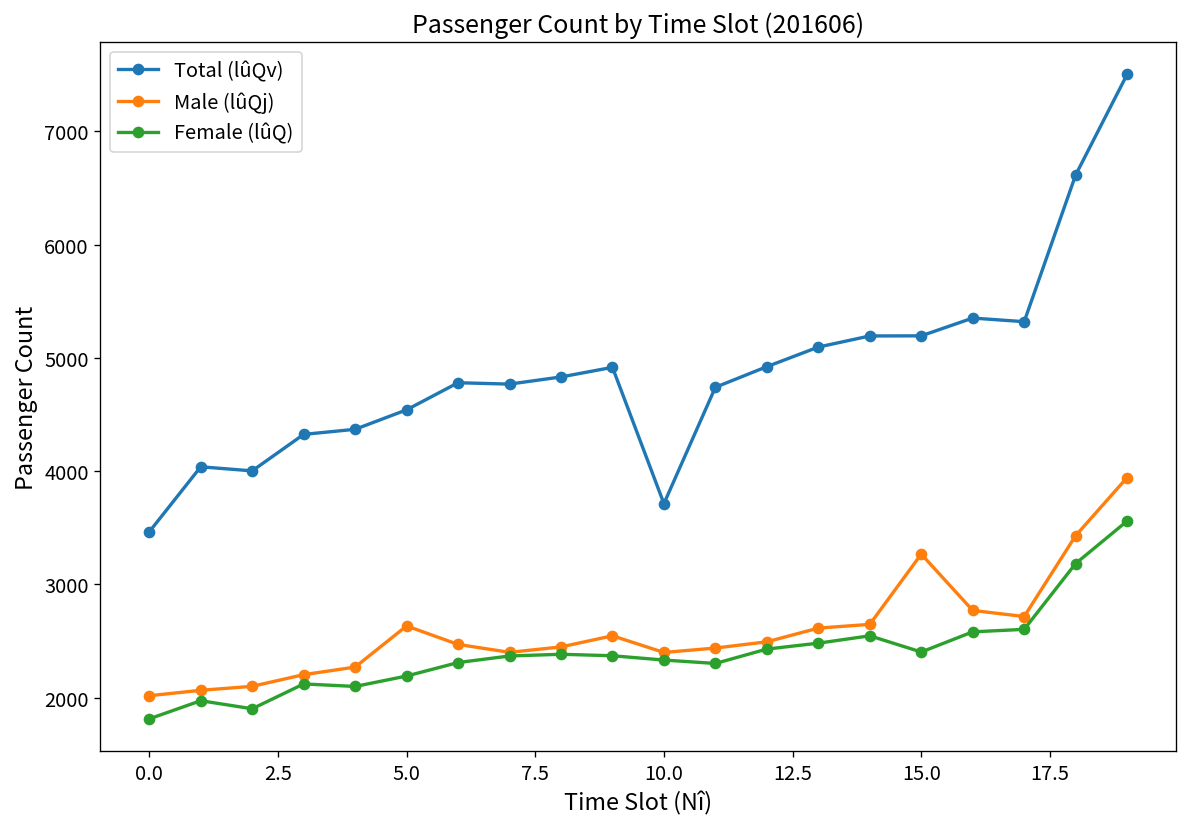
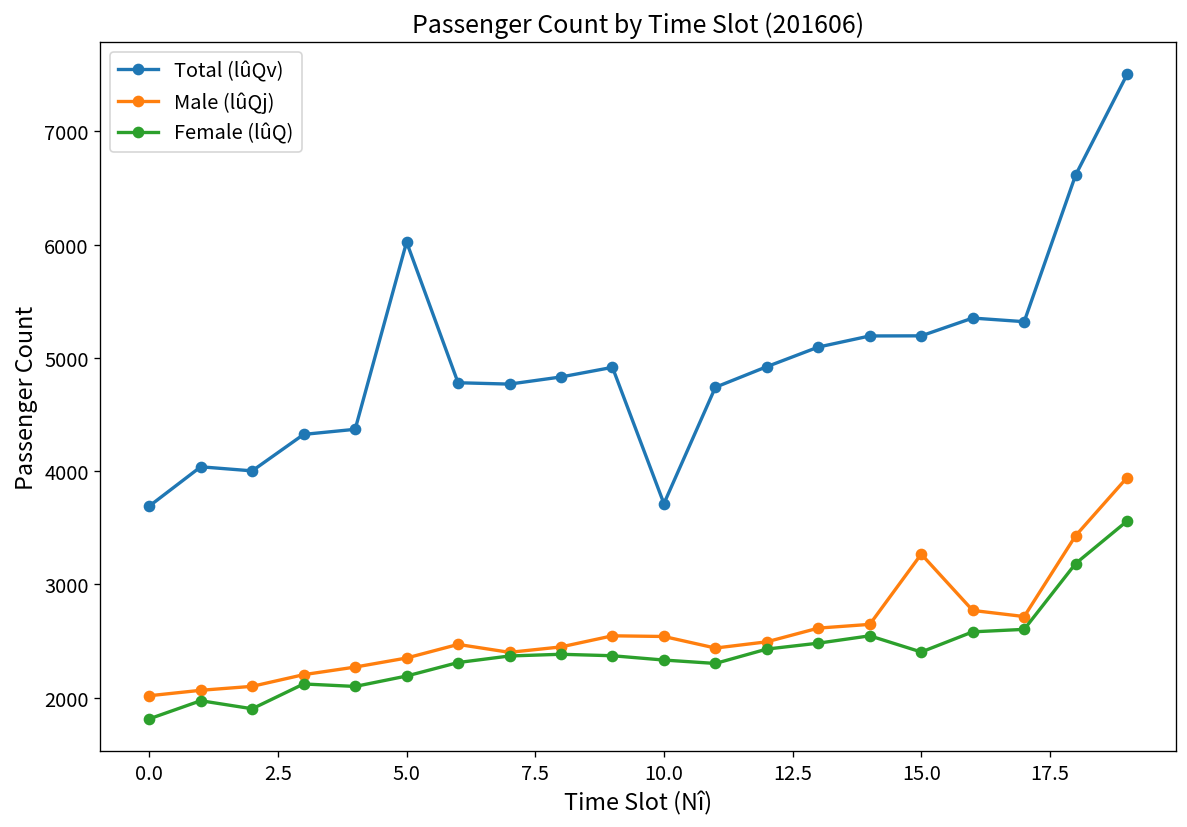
  {
    "Total (lûQv)": {
-     "0.0": 3500,
-     "5.0": 4500,
+     "0.0": 3700,
+     "5.0": 6000,
      "10.0": 3700,
      "15.0": 5200
    },
    "Male (lûQj)": {
      "0.0": 2000,
-     "5.0": 2600,
-     "10.0": 2400,
+     "5.0": 2400,
+     "10.0": 2500,
      "15.0": 3300
    },
    "Female (lûQ)": {
      "0.0": 1800,
      "5.0": 2200,
      "10.0": 2300,
      "15.0": 2400
    }
  }
